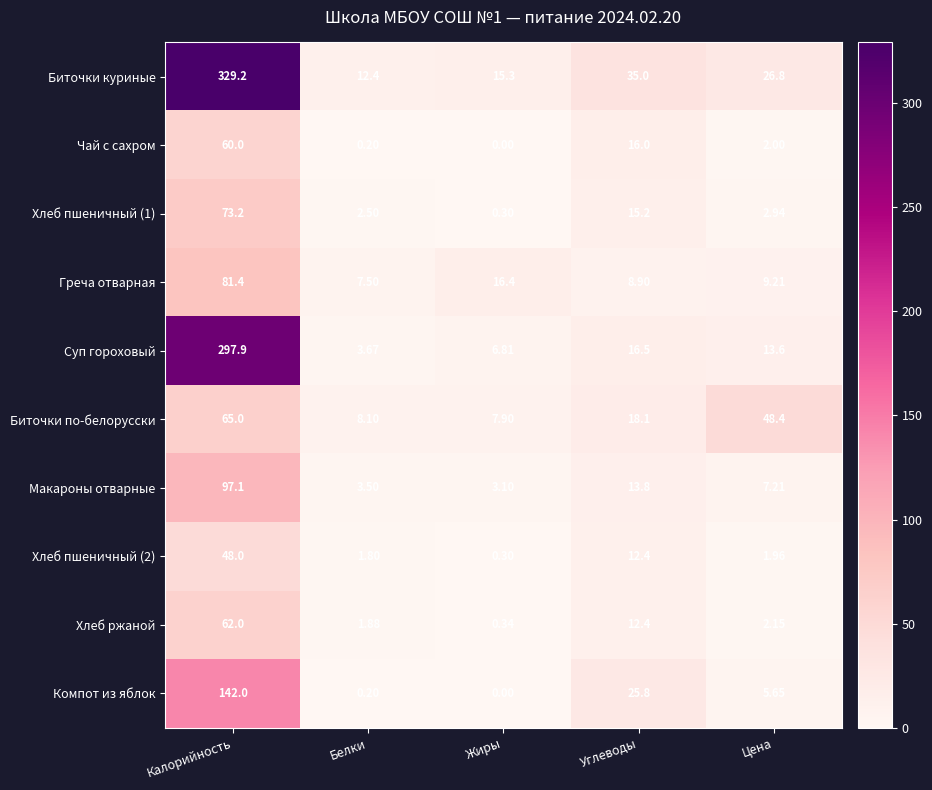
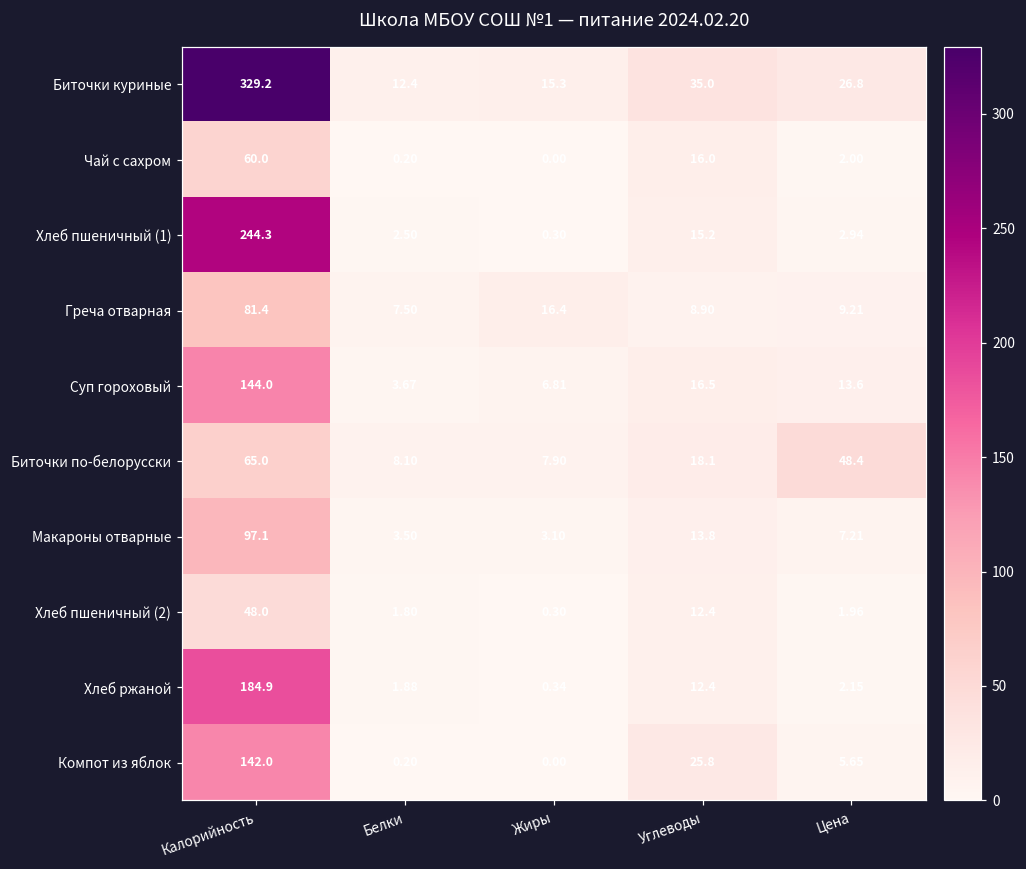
  {
    "Биточки куриные": {
      "Калорийность": 329.2
    },
    "Хлеб пшеничный (1)": {
-     "Калорийность": 73.2
+     "Калорийность": 244.3
    },
    "Греча отварная": {
      "Калорийность": 81.4
    },
    "Суп гороховый": {
-     "Калорийность": 297.9
+     "Калорийность": 144.0
    },
    "Биточки по-белорусски": {
      "Калорийность": 65.0
    },
    "Макароны отварные": {
      "Калорийность": 97.1
    },
    "Хлеб ржаной": {
-     "Калорийность": 62.0
+     "Калорийность": 184.9
    },
    "Компот из яблок": {
      "Калорийность": 142.0
    }
  }
